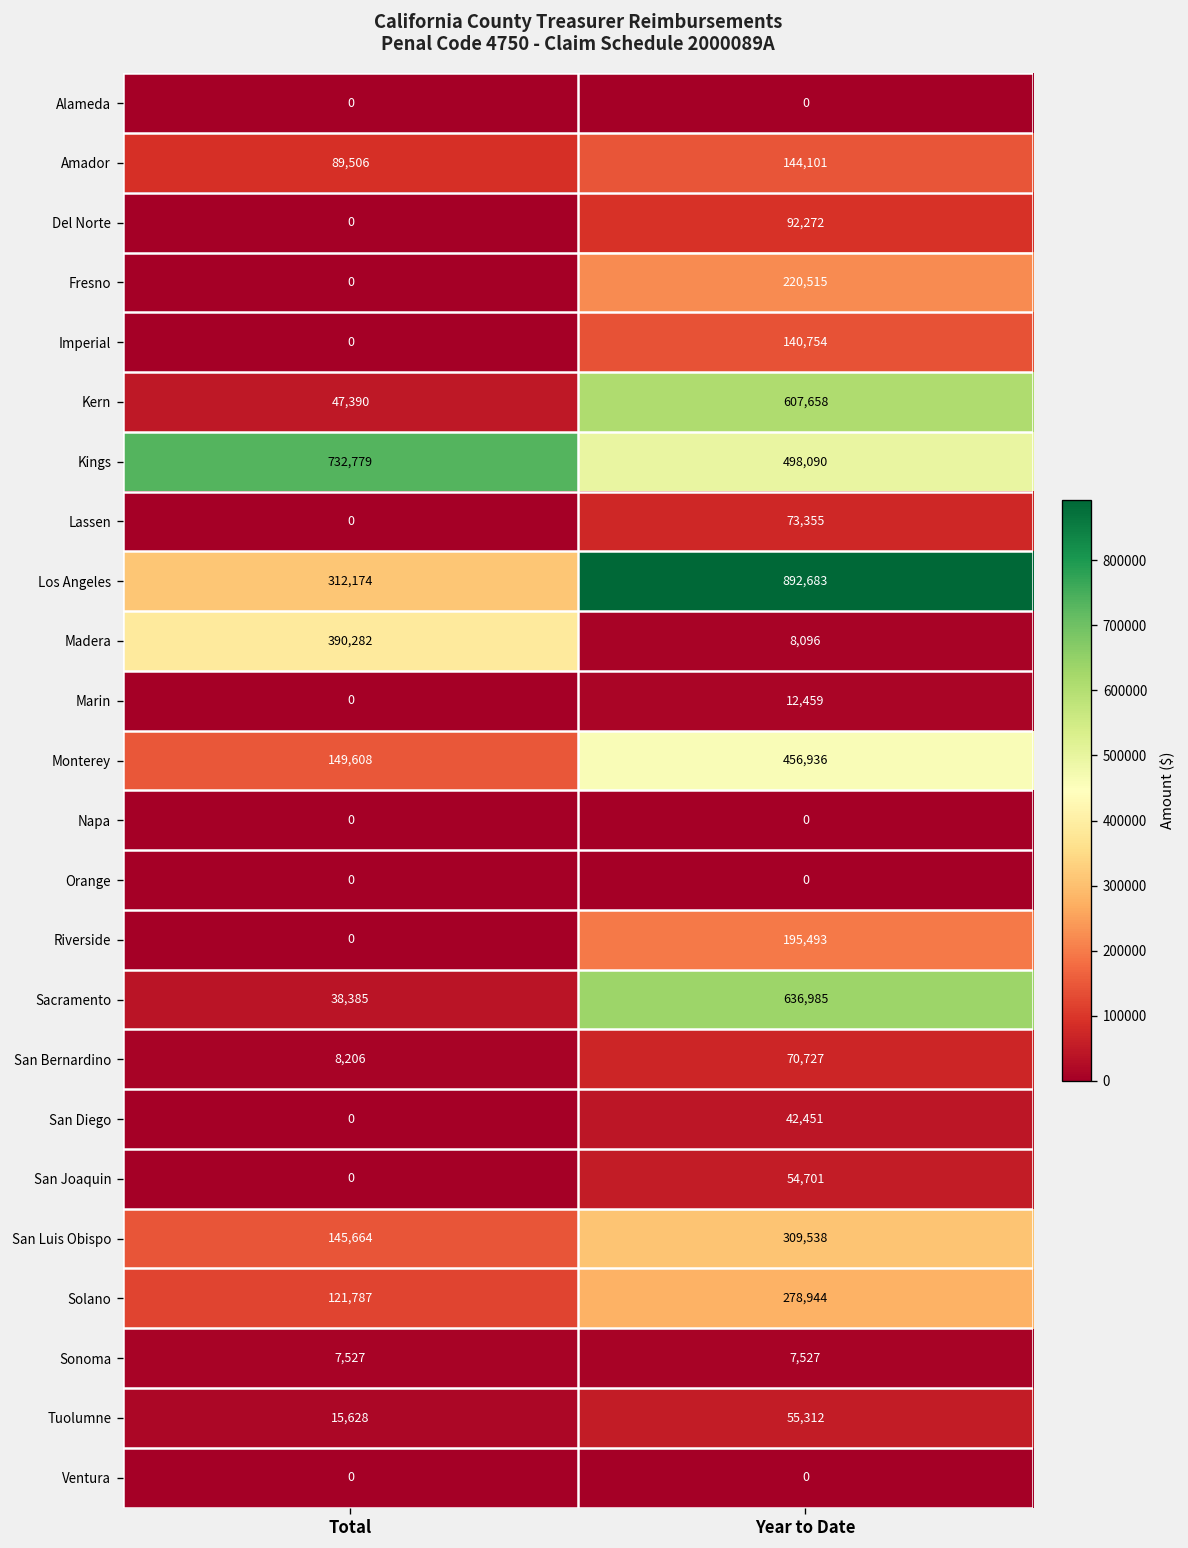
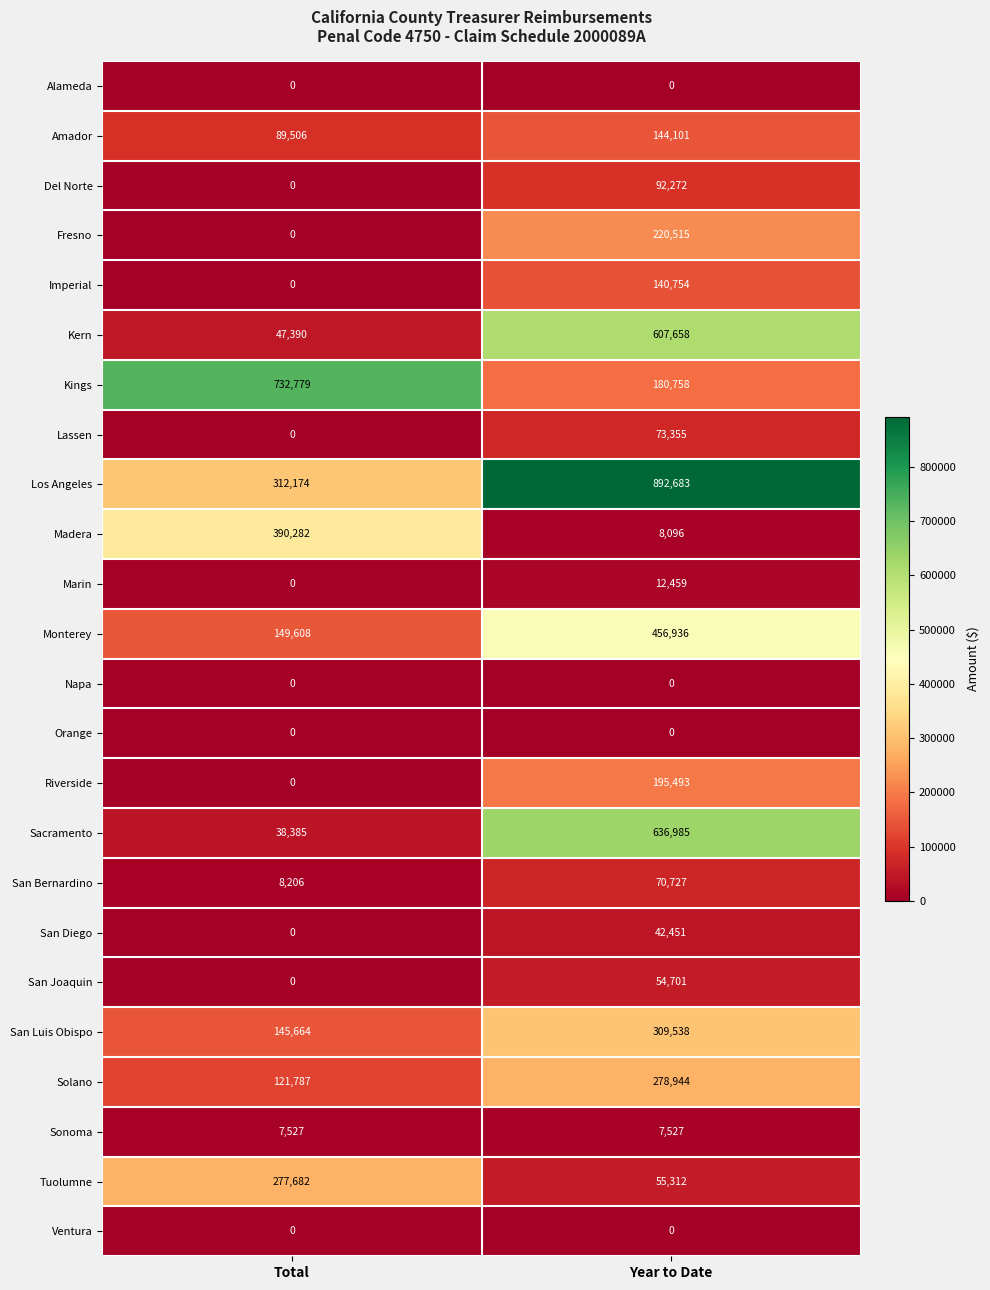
  {
    "Alameda": {
      "Total": "0",
      "Year to Date": "0"
    },
    "Amador": {
      "Total": "89,506",
      "Year to Date": "144,101"
    },
    "Del Norte": {
      "Total": "0",
      "Year to Date": "92,272"
    },
    "Fresno": {
      "Total": "0",
      "Year to Date": "220,515"
    },
    "Imperial": {
      "Total": "0",
      "Year to Date": "140,754"
    },
    "Kern": {
      "Total": "47,390",
      "Year to Date": "607,658"
    },
    "Kings": {
      "Total": "732,779",
-     "Year to Date": "498,090"
+     "Year to Date": "180,758"
    },
    "Lassen": {
      "Total": "0",
      "Year to Date": "73,355"
    },
    "Los Angeles": {
      "Total": "312,174",
      "Year to Date": "892,683"
    },
    "Madera": {
      "Total": "390,282",
      "Year to Date": "8,096"
    },
    "Marin": {
      "Total": "0",
      "Year to Date": "12,459"
    },
    "Monterey": {
      "Total": "149,608",
      "Year to Date": "456,936"
    },
    "Napa": {
      "Total": "0",
      "Year to Date": "0"
    },
    "Orange": {
      "Total": "0",
      "Year to Date": "0"
    },
    "Riverside": {
      "Total": "0",
      "Year to Date": "195,493"
    },
    "Sacramento": {
      "Total": "38,385",
      "Year to Date": "636,985"
    },
    "San Bernardino": {
      "Total": "8,206",
      "Year to Date": "70,727"
    },
    "San Diego": {
      "Total": "0",
      "Year to Date": "42,451"
    },
    "San Joaquin": {
      "Total": "0",
      "Year to Date": "54,701"
    },
    "San Luis Obispo": {
      "Total": "145,664",
      "Year to Date": "309,538"
    },
    "Solano": {
      "Total": "121,787",
      "Year to Date": "278,944"
    },
    "Sonoma": {
      "Total": "7,527",
      "Year to Date": "7,527"
    },
    "Tuolumne": {
-     "Total": "15,628",
+     "Total": "277,682",
      "Year to Date": "55,312"
    },
    "Ventura": {
      "Total": "0",
      "Year to Date": "0"
    }
  }
